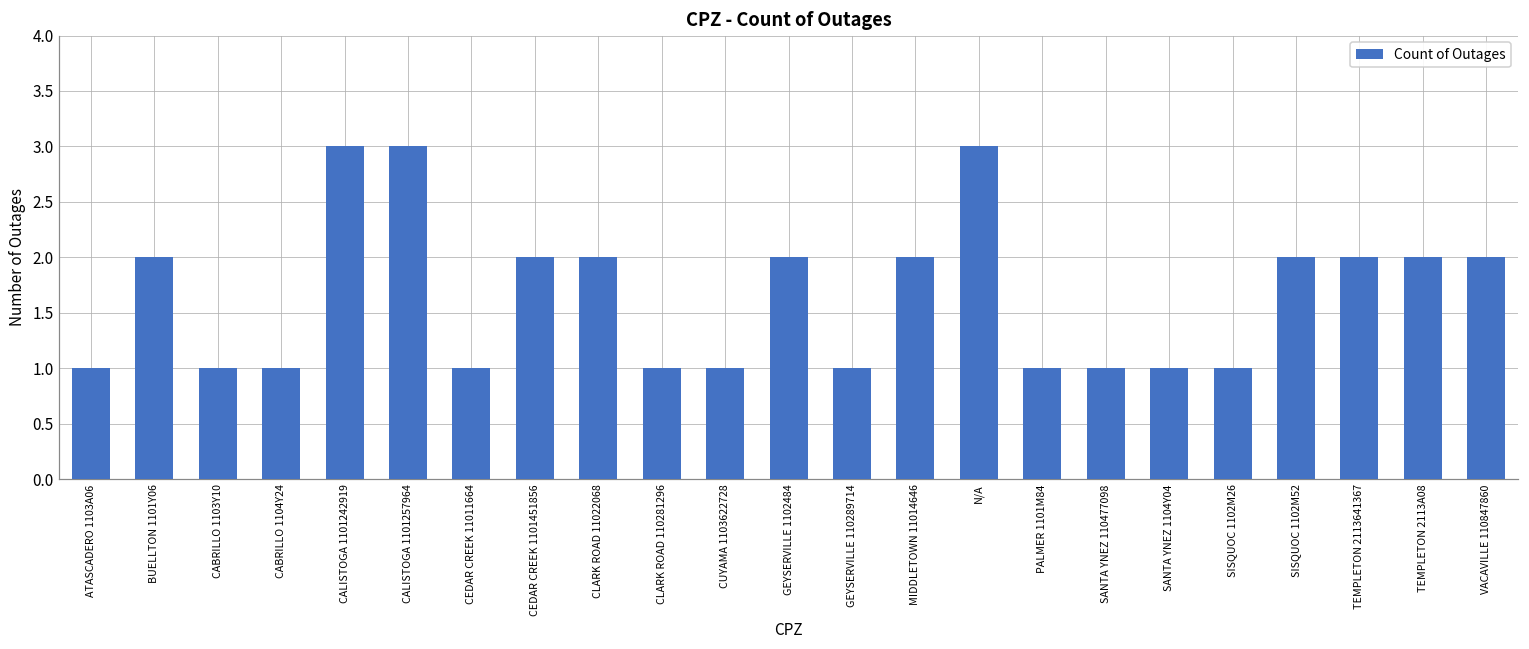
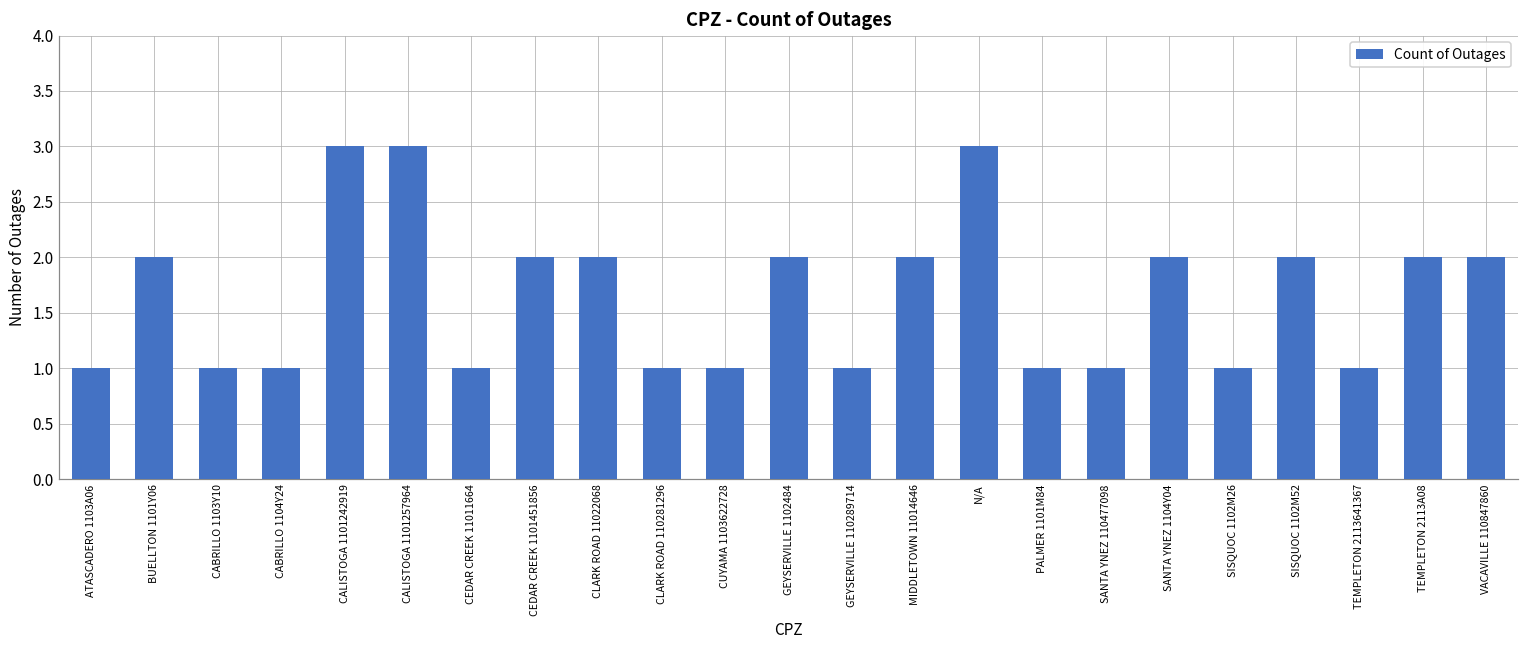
  {
    "ATASCADERO 1103A06": 1,
    "BUELLTON 1101Y06": 2,
    "CABRILLO 1103Y10": 1,
    "CABRILLO 1104Y24": 1,
    "CALISTOGA 1101242919": 3,
    "CALISTOGA 1101257964": 3,
    "CEDAR CREEK 11011664": 1,
    "CEDAR CREEK 1101451856": 2,
    "CLARK ROAD 11022068": 2,
    "CLARK ROAD 110281296": 1,
    "CUYAMA 1103622728": 1,
    "GEYSERVILLE 1102484": 2,
    "GEYSERVILLE 110289714": 1,
    "MIDDLETOWN 11014646": 2,
    "N/A": 3,
    "PALMER 1101M84": 1,
    "SANTA YNEZ 110477098": 1,
-   "SANTA YNEZ 1104Y04": 1,
+   "SANTA YNEZ 1104Y04": 2,
    "SISQUOC 1102M26": 1,
    "SISQUOC 1102M52": 2,
-   "TEMPLETON 2113641367": 2,
+   "TEMPLETON 2113641367": 1,
    "TEMPLETON 2113A08": 2,
    "VACAVILLE 110847860": 2
  }
